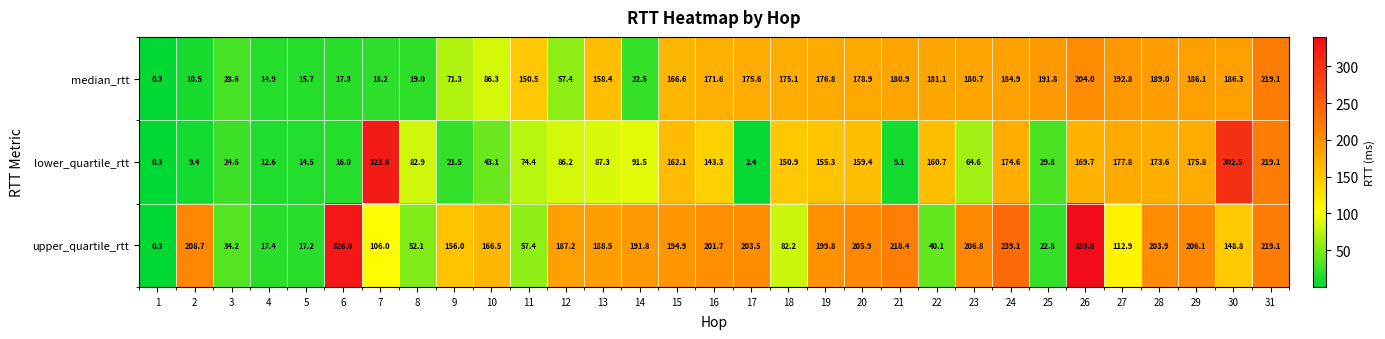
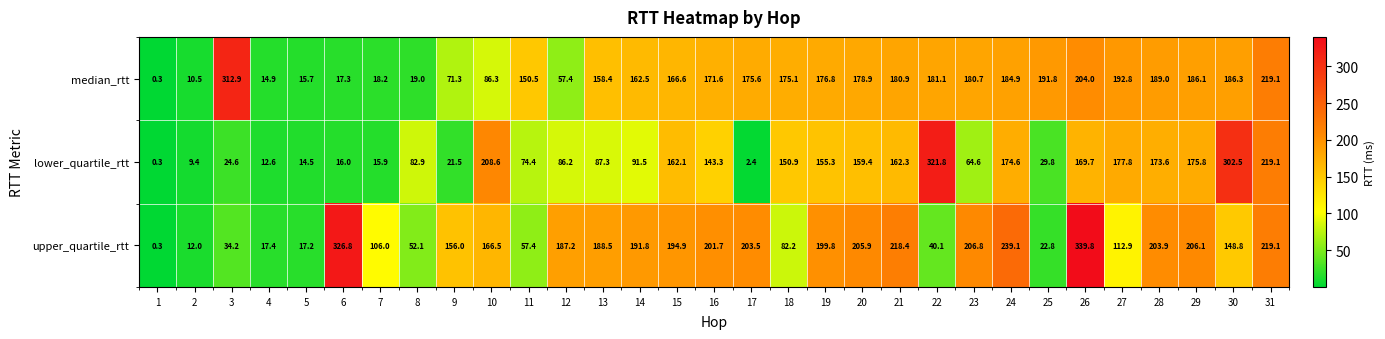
  {
    "median_rtt": {
      "1": 0.3,
      "2": 10.5,
-     "3": 28.6,
+     "3": 312.9,
      "4": 14.9,
      "5": 15.7,
      "6": 17.3,
      "7": 18.2,
      "8": 19.0,
      "9": 71.3,
      "10": 86.3,
      "11": 150.5,
      "12": 57.4,
      "13": 158.4,
-     "14": 22.5,
+     "14": 162.5,
      "15": 166.6,
      "16": 171.6,
      "17": 175.6,
      "18": 175.1,
      "19": 176.8,
      "20": 178.9,
      "21": 180.9,
      "22": 181.1,
      "23": 180.7,
      "24": 184.9,
      "25": 191.8,
      "26": 204.0,
      "27": 192.8,
      "28": 189.0,
      "29": 186.1,
      "30": 186.3,
      "31": 219.1
    },
    "lower_quartile_rtt": {
      "1": 0.3,
      "2": 9.4,
      "3": 24.6,
      "4": 12.6,
      "5": 14.5,
      "6": 16.0,
-     "7": 323.8,
+     "7": 15.9,
      "8": 82.9,
      "9": 21.5,
-     "10": 43.1,
+     "10": 208.6,
      "11": 74.4,
      "12": 86.2,
      "13": 87.3,
      "14": 91.5,
      "15": 162.1,
      "16": 143.3,
      "17": 2.4,
      "18": 150.9,
      "19": 155.3,
      "20": 159.4,
-     "21": 9.1,
-     "22": 160.7,
+     "21": 162.3,
+     "22": 321.8,
      "23": 64.6,
      "24": 174.6,
      "25": 29.8,
      "26": 169.7,
      "27": 177.8,
      "28": 173.6,
      "29": 175.8,
      "30": 302.5,
      "31": 219.1
    },
    "upper_quartile_rtt": {
      "1": 0.3,
-     "2": 208.7,
+     "2": 12.0,
      "3": 34.2,
      "4": 17.4,
      "5": 17.2,
      "6": 326.8,
      "7": 106.0,
      "8": 52.1,
      "9": 156.0,
      "10": 166.5,
      "11": 57.4,
      "12": 187.2,
      "13": 188.5,
      "14": 191.8,
      "15": 194.9,
      "16": 201.7,
      "17": 203.5,
      "18": 82.2,
      "19": 199.8,
      "20": 205.9,
      "21": 218.4,
      "22": 40.1,
      "23": 206.8,
      "24": 239.1,
      "25": 22.8,
      "26": 339.8,
      "27": 112.9,
      "28": 203.9,
      "29": 206.1,
      "30": 148.8,
      "31": 219.1
    }
  }
